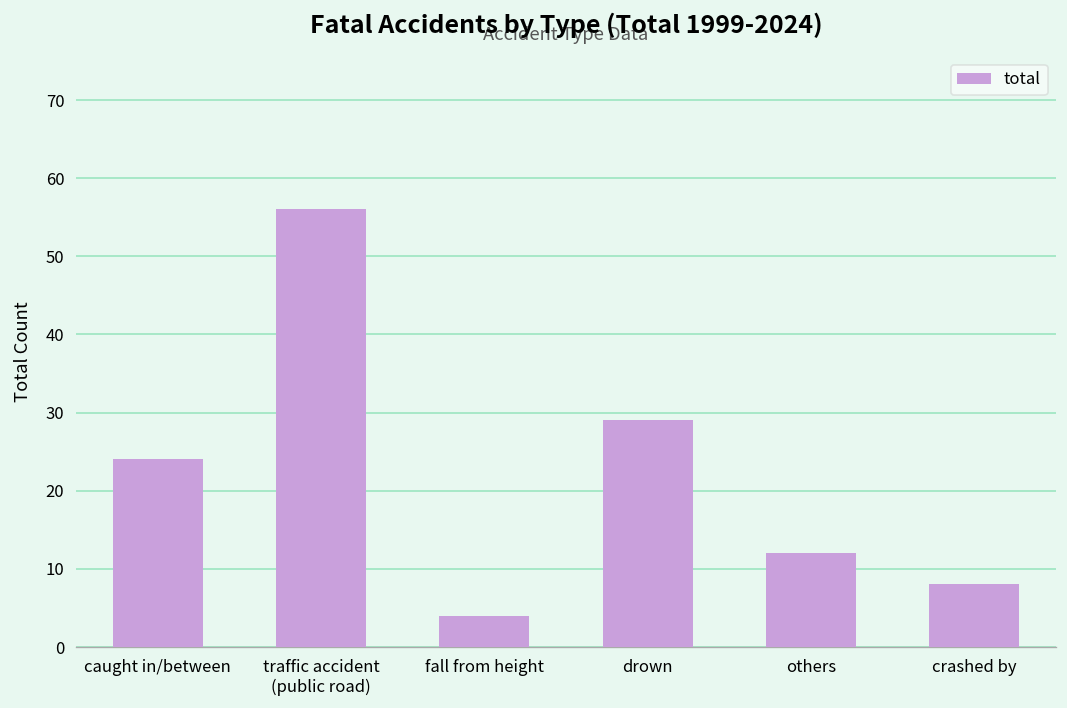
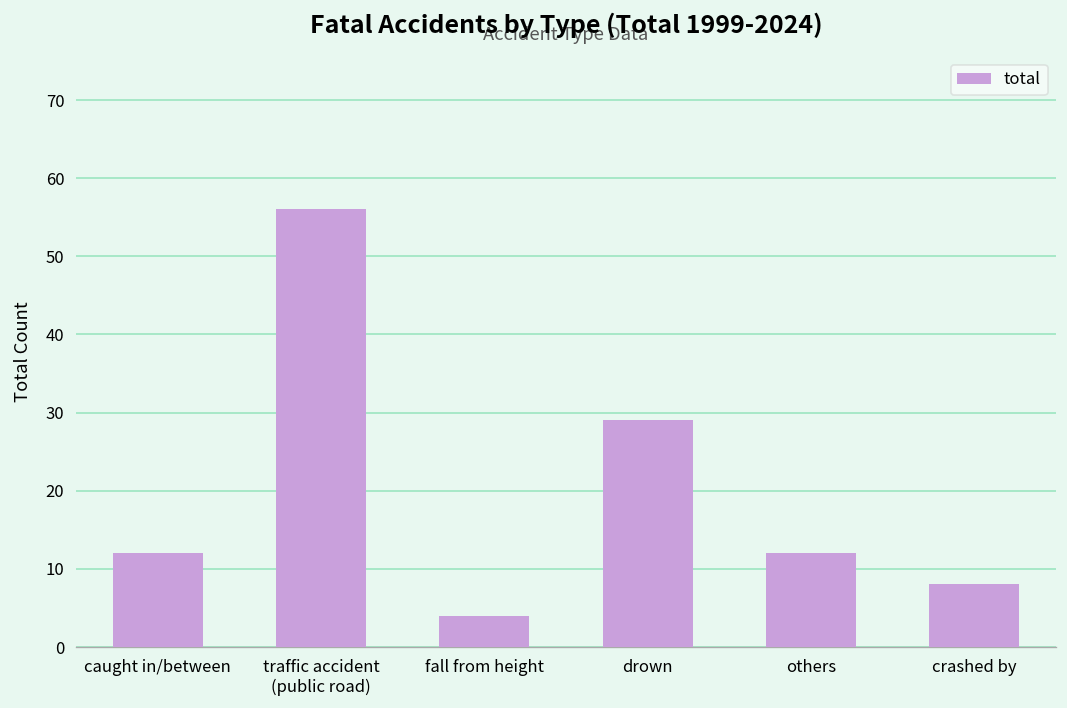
  {
-   "caught in/between": 24,
+   "caught in/between": 12,
    "traffic accident (public road)": 56,
    "fall from height": 4,
    "drown": 29,
    "others": 12,
    "crashed by": 8
  }
